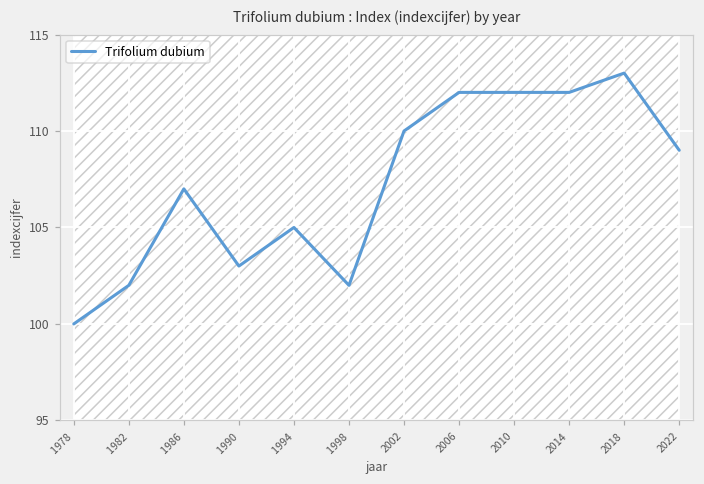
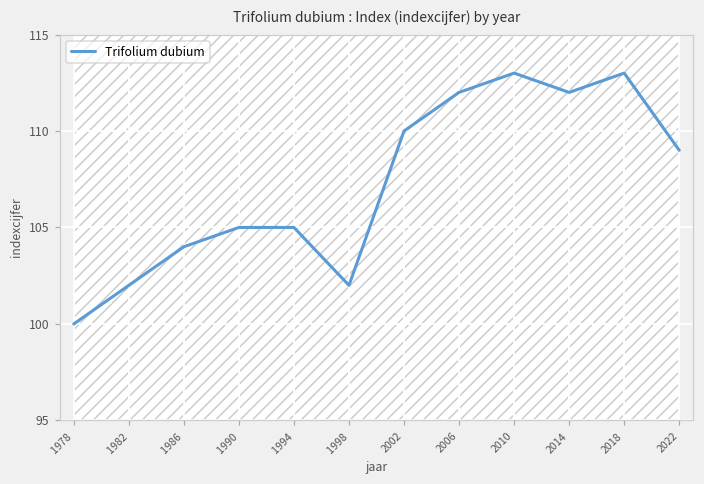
  {
    "Trifolium dubium": {
      "1978": 100,
      "1982": 102,
-     "1986": 107,
-     "1990": 103,
+     "1986": 104,
+     "1990": 105,
      "1994": 105,
      "1998": 102,
      "2002": 110,
      "2006": 112,
-     "2010": 112,
+     "2010": 113,
      "2014": 112,
      "2018": 113,
      "2022": 109
    }
  }
